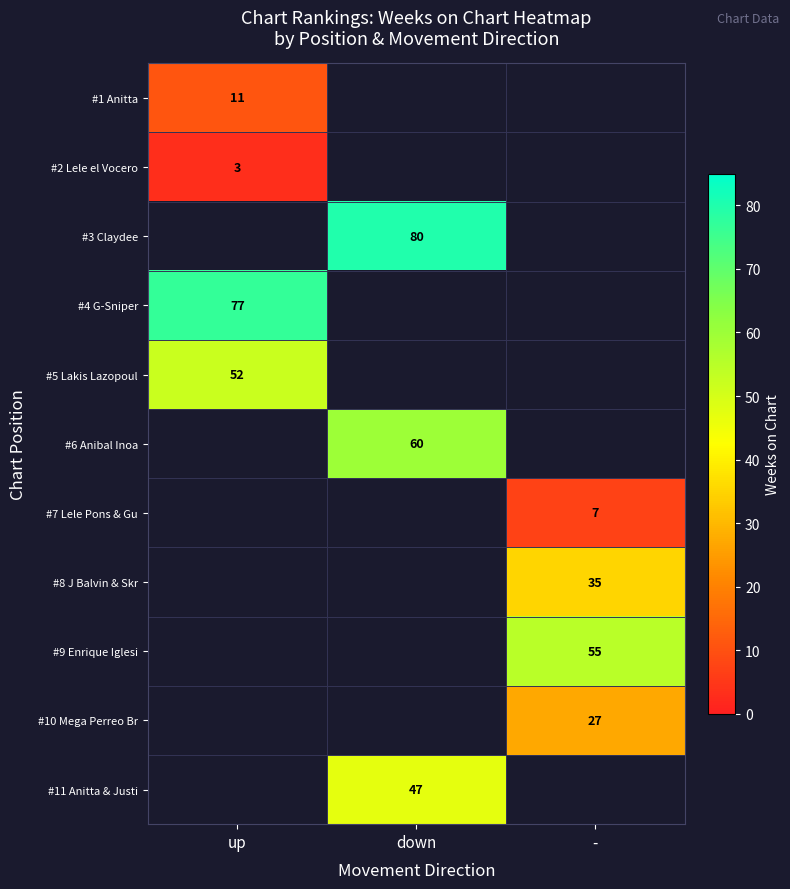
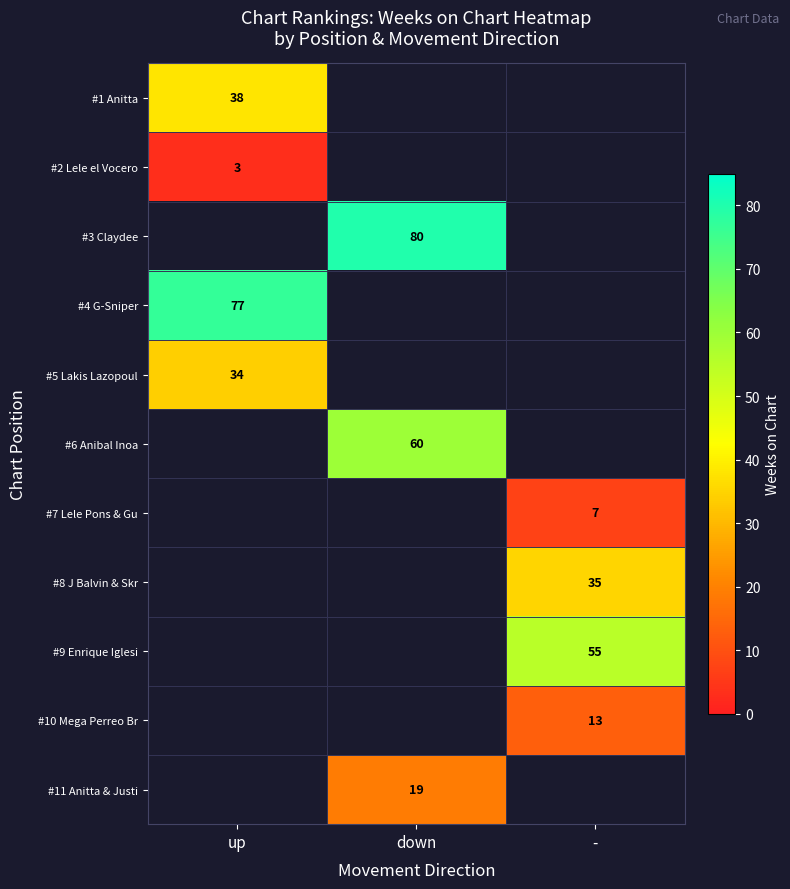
  {
    "#1 Anitta": {
-     "up": 11
+     "up": 38
    },
    "#2 Lele el Vocero": {
      "up": 3
    },
    "#3 Claydee": {
      "down": 80
    },
    "#4 G-Sniper": {
      "up": 77
    },
    "#5 Lakis Lazopoul": {
-     "up": 52
+     "up": 34
    },
    "#6 Anibal Inoa": {
      "down": 60
    },
    "#7 Lele Pons & Gu": {
      "-": 7
    },
    "#8 J Balvin & Skr": {
      "-": 35
    },
    "#9 Enrique Iglesi": {
      "-": 55
    },
    "#10 Mega Perreo Br": {
-     "-": 27
+     "-": 13
    },
    "#11 Anitta & Justi": {
-     "down": 47
+     "down": 19
    }
  }
